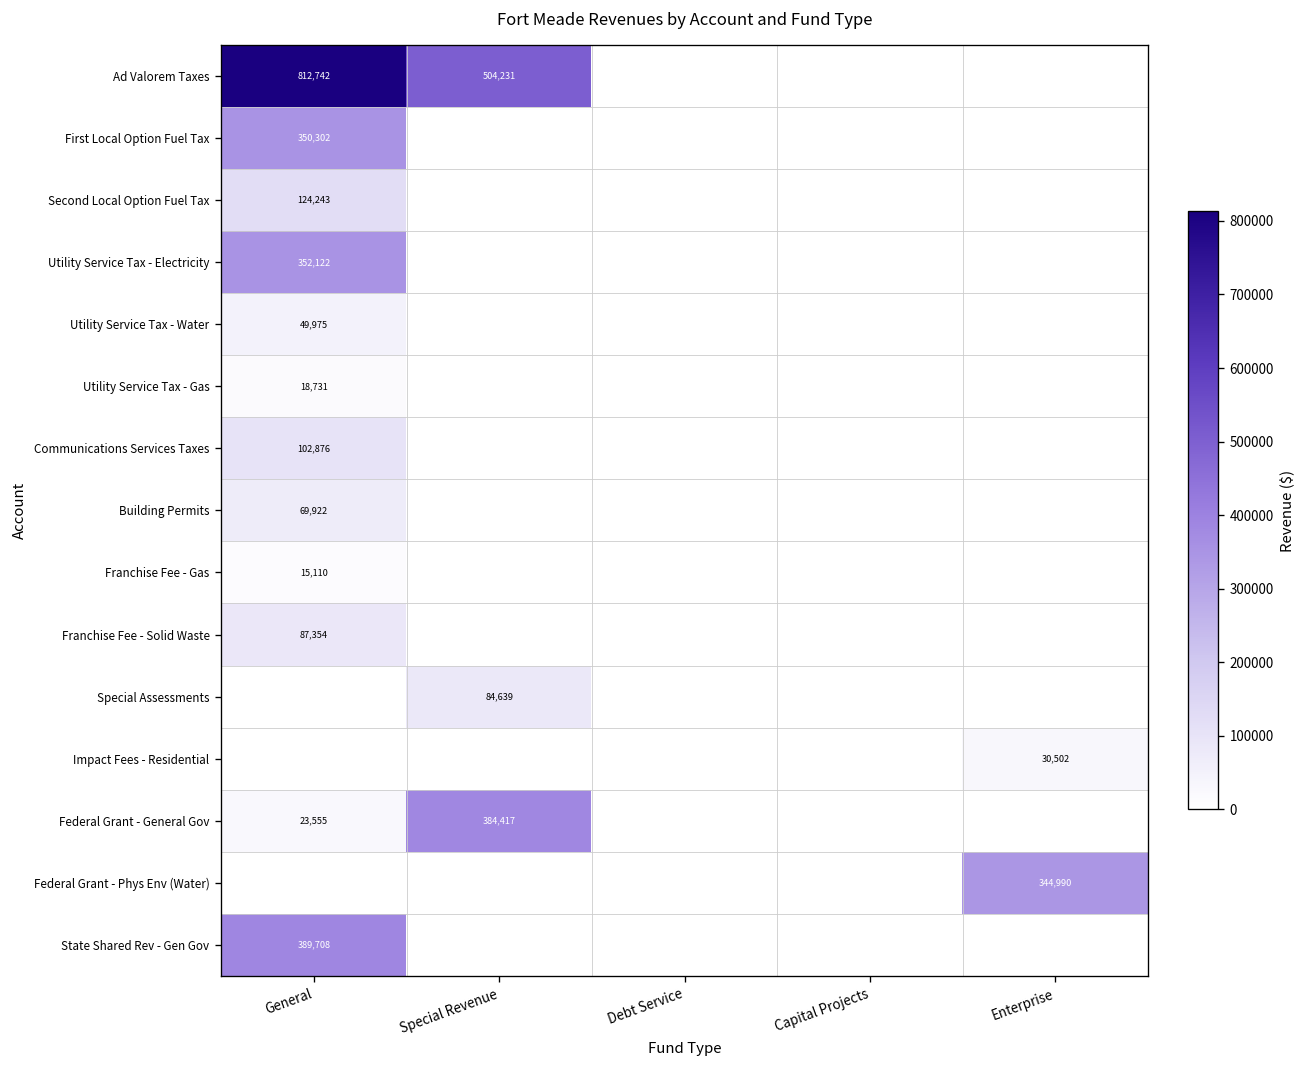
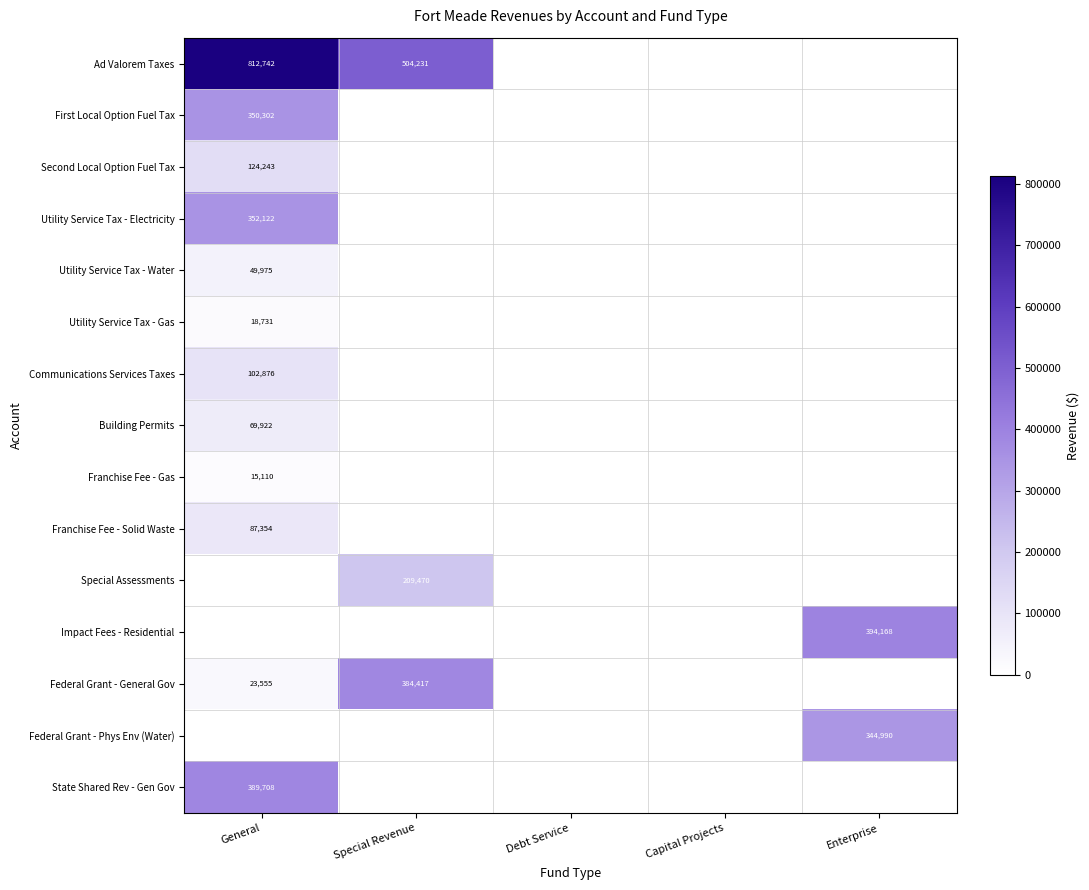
  {
    "Ad Valorem Taxes": {
      "General": "812,742",
      "Special Revenue": "504,231"
    },
    "First Local Option Fuel Tax": {
      "General": "350,302"
    },
    "Second Local Option Fuel Tax": {
      "General": "124,243"
    },
    "Utility Service Tax - Electricity": {
      "General": "352,122"
    },
    "Utility Service Tax - Water": {
      "General": "49,975"
    },
    "Utility Service Tax - Gas": {
      "General": "18,731"
    },
    "Communications Services Taxes": {
      "General": "102,876"
    },
    "Building Permits": {
      "General": "69,922"
    },
    "Franchise Fee - Gas": {
      "General": "15,110"
    },
    "Franchise Fee - Solid Waste": {
      "General": "87,354"
    },
    "Special Assessments": {
-     "Special Revenue": "84,639"
+     "Special Revenue": "209,470"
    },
    "Impact Fees - Residential": {
-     "Enterprise": "30,502"
+     "Enterprise": "394,168"
    },
    "Federal Grant - General Gov": {
      "General": "23,555",
      "Special Revenue": "384,417"
    },
    "Federal Grant - Phys Env (Water)": {
      "Enterprise": "344,990"
    },
    "State Shared Rev - Gen Gov": {
      "General": "389,708"
    }
  }
